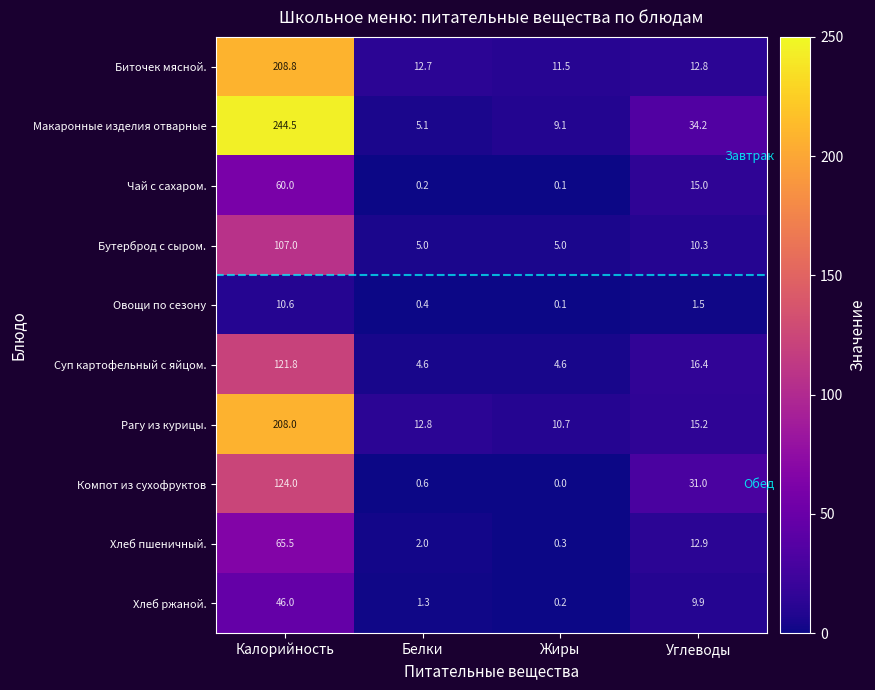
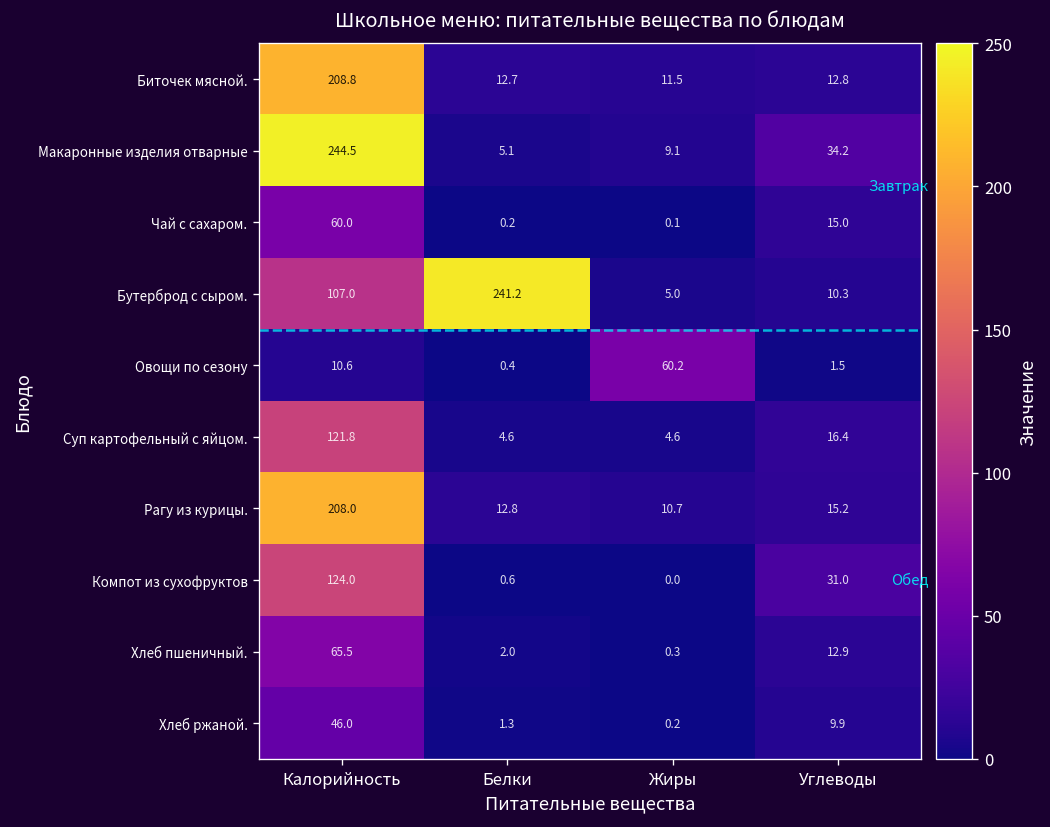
  {
    "Биточек мясной.": {
      "Калорийность": 208.8,
      "Белки": 12.7,
      "Жиры": 11.5,
      "Углеводы": 12.8
    },
    "Макаронные изделия отварные": {
      "Калорийность": 244.5,
      "Белки": 5.1,
      "Жиры": 9.1
    },
    "Чай с сахаром.": {
      "Калорийность": 60.0,
      "Белки": 0.2,
      "Жиры": 0.1
    },
    "Бутерброд с сыром.": {
      "Калорийность": 107.0,
-     "Белки": 5.0,
+     "Белки": 241.2,
      "Жиры": 5.0,
      "Углеводы": 10.3
    },
    "Овощи по сезону": {
      "Калорийность": 10.6,
      "Белки": 0.4,
-     "Жиры": 0.1,
+     "Жиры": 60.2,
      "Углеводы": 1.5
    },
    "Суп картофельный с яйцом.": {
      "Калорийность": 121.8,
      "Белки": 4.6,
      "Жиры": 4.6,
      "Углеводы": 16.4
    },
    "Рагу из курицы.": {
      "Калорийность": 208.0,
      "Белки": 12.8,
      "Жиры": 10.7,
      "Углеводы": 15.2
    },
    "Компот из сухофруктов": {
      "Калорийность": 124.0,
      "Белки": 0.6,
      "Жиры": 0.0
    },
    "Хлеб пшеничный.": {
      "Калорийность": 65.5,
      "Белки": 2.0,
      "Жиры": 0.3,
      "Углеводы": 12.9
    },
    "Хлеб ржаной.": {
      "Калорийность": 46.0,
      "Белки": 1.3,
      "Жиры": 0.2,
      "Углеводы": 9.9
    }
  }
